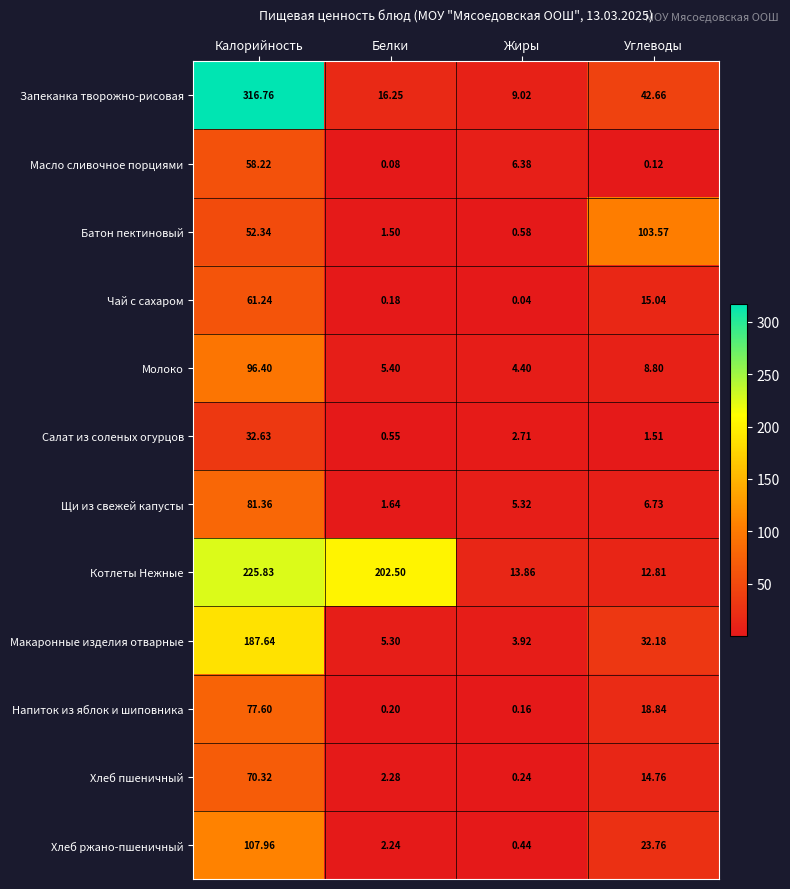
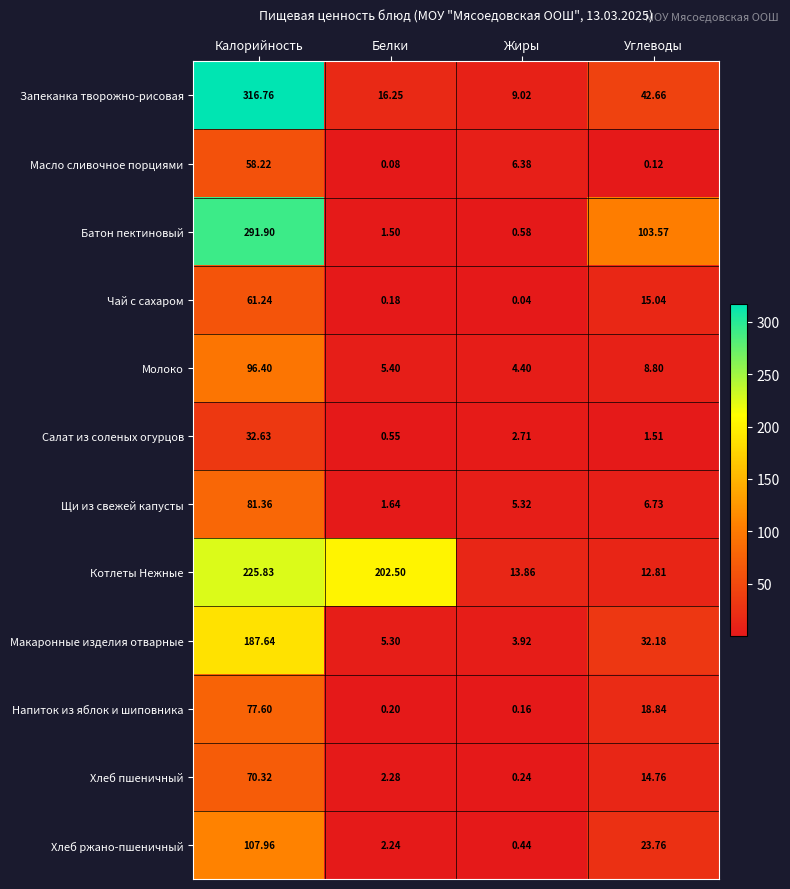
  {
    "Запеканка творожно-рисовая": {
      "Калорийность": 316.76,
      "Белки": 16.25,
      "Жиры": 9.02,
      "Углеводы": 42.66
    },
    "Масло сливочное порциями": {
      "Калорийность": 58.22,
      "Белки": 0.08,
      "Жиры": 6.38,
      "Углеводы": 0.12
    },
    "Батон пектиновый": {
-     "Калорийность": 52.34,
+     "Калорийность": 291.90,
      "Белки": 1.50,
      "Жиры": 0.58,
      "Углеводы": 103.57
    },
    "Чай с сахаром": {
      "Калорийность": 61.24,
      "Белки": 0.18,
      "Жиры": 0.04,
      "Углеводы": 15.04
    },
    "Молоко": {
      "Калорийность": 96.40,
      "Белки": 5.40,
      "Жиры": 4.40,
      "Углеводы": 8.80
    },
    "Салат из соленых огурцов": {
      "Калорийность": 32.63,
      "Белки": 0.55,
      "Жиры": 2.71,
      "Углеводы": 1.51
    },
    "Щи из свежей капусты": {
      "Калорийность": 81.36,
      "Белки": 1.64,
      "Жиры": 5.32,
      "Углеводы": 6.73
    },
    "Котлеты Нежные": {
      "Калорийность": 225.83,
      "Белки": 202.50,
      "Жиры": 13.86,
      "Углеводы": 12.81
    },
    "Макаронные изделия отварные": {
      "Калорийность": 187.64,
      "Белки": 5.30,
      "Жиры": 3.92,
      "Углеводы": 32.18
    },
    "Напиток из яблок и шиповника": {
      "Калорийность": 77.60,
      "Белки": 0.20,
      "Жиры": 0.16,
      "Углеводы": 18.84
    },
    "Хлеб пшеничный": {
      "Калорийность": 70.32,
      "Белки": 2.28,
      "Жиры": 0.24,
      "Углеводы": 14.76
    },
    "Хлеб ржано-пшеничный": {
      "Калорийность": 107.96,
      "Белки": 2.24,
      "Жиры": 0.44,
      "Углеводы": 23.76
    }
  }
